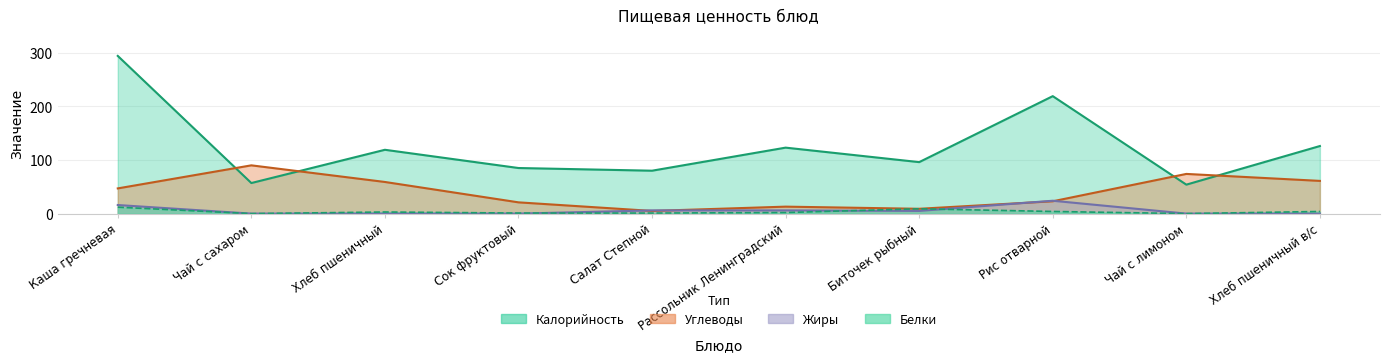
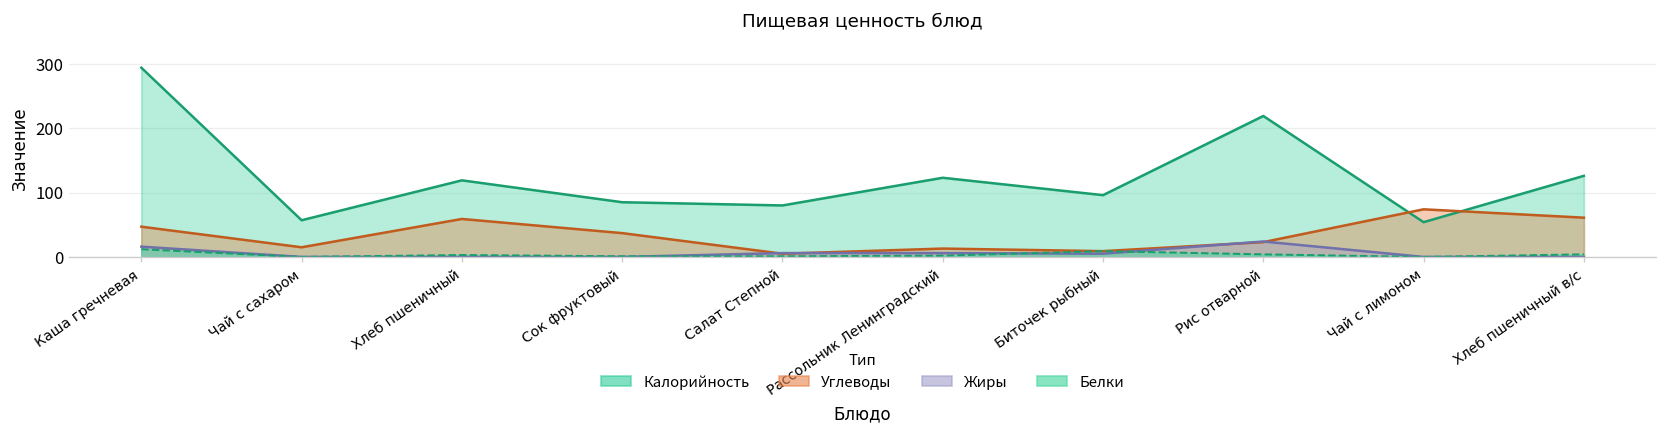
  {
    "Углеводы": {
      "Каша гречневая": 50,
-     "Чай с сахаром": 90,
+     "Чай с сахаром": 20,
      "Хлеб пшеничный": 60,
-     "Сок фруктовый": 20,
+     "Сок фруктовый": 40,
      "Рассольник Ленинградский": 10,
      "Чай с лимоном": 70,
      "Хлеб пшеничный в/с": 60
    }
  }
